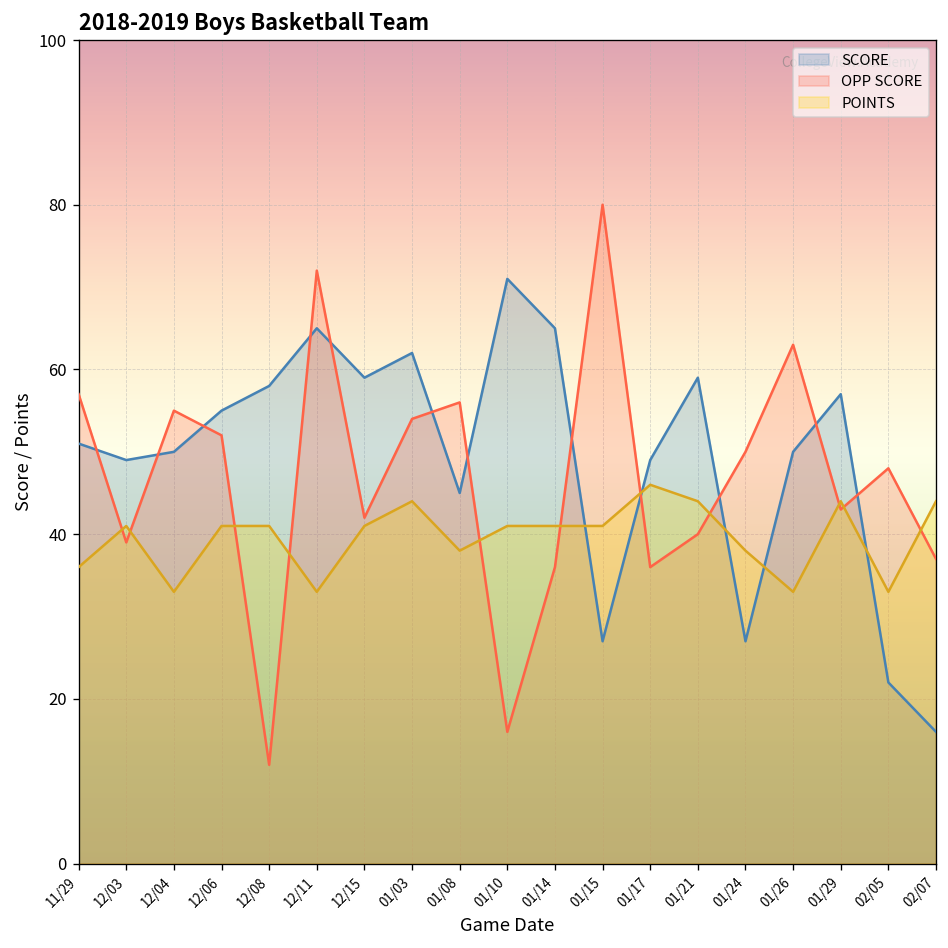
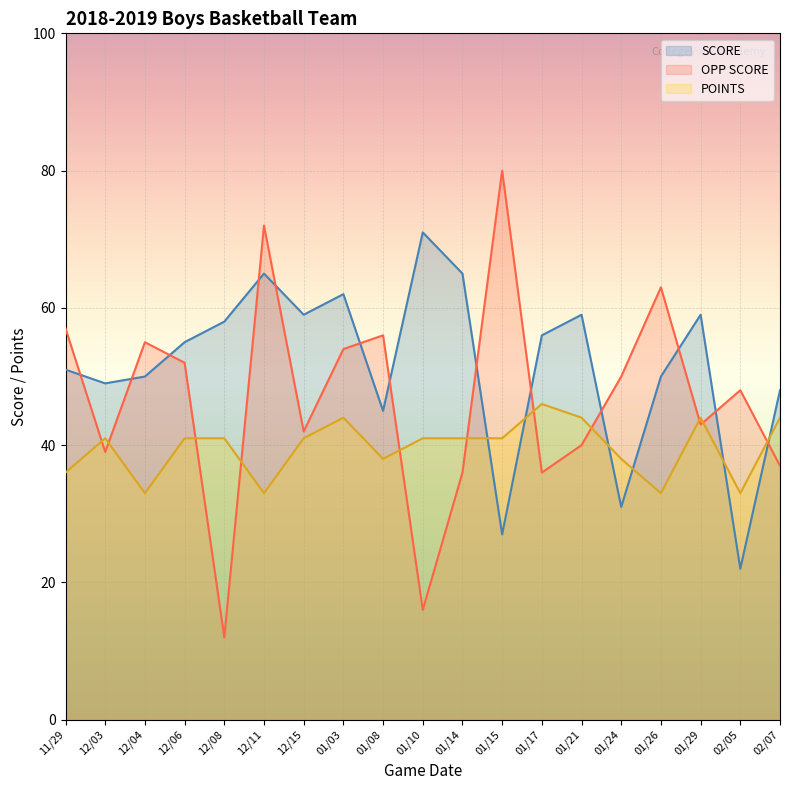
  {
    "SCORE": {
      "11/29": 51,
      "12/03": 49,
      "12/04": 50,
      "12/06": 55,
      "12/08": 58,
      "12/11": 65,
      "12/15": 59,
      "01/03": 62,
      "01/08": 45,
      "01/10": 71,
      "01/14": 65,
      "01/15": 27,
-     "01/17": 49,
+     "01/17": 56,
      "01/21": 59,
-     "01/24": 27,
+     "01/24": 31,
      "01/26": 50,
-     "01/29": 57,
+     "01/29": 59,
      "02/05": 22,
-     "02/07": 16
+     "02/07": 48
    }
  }
